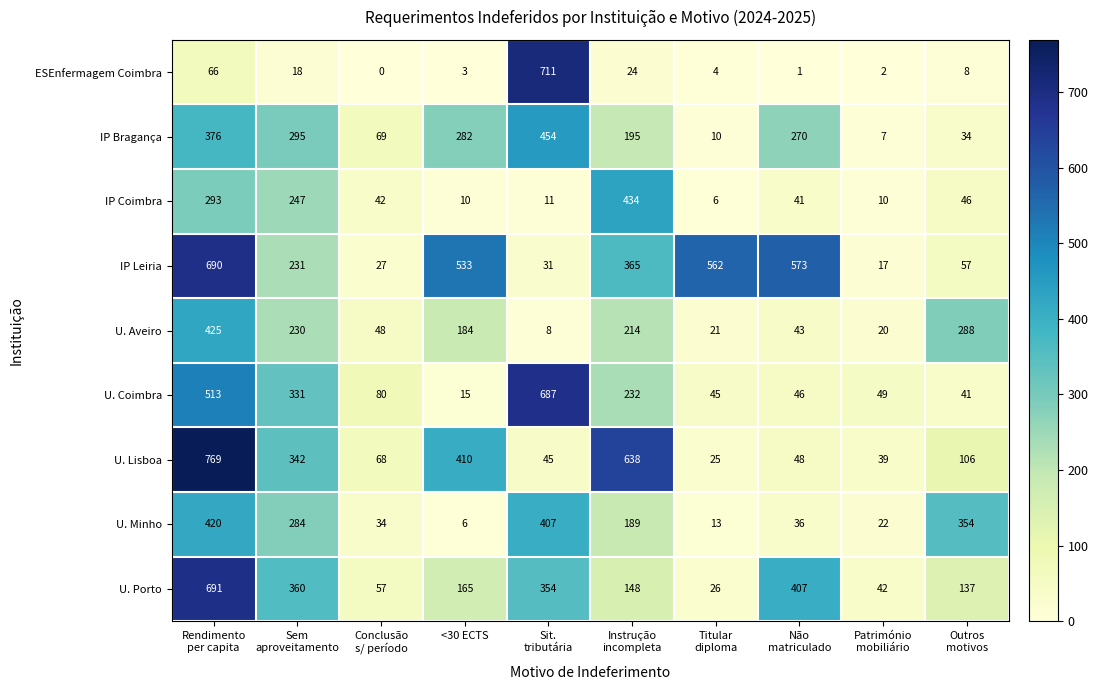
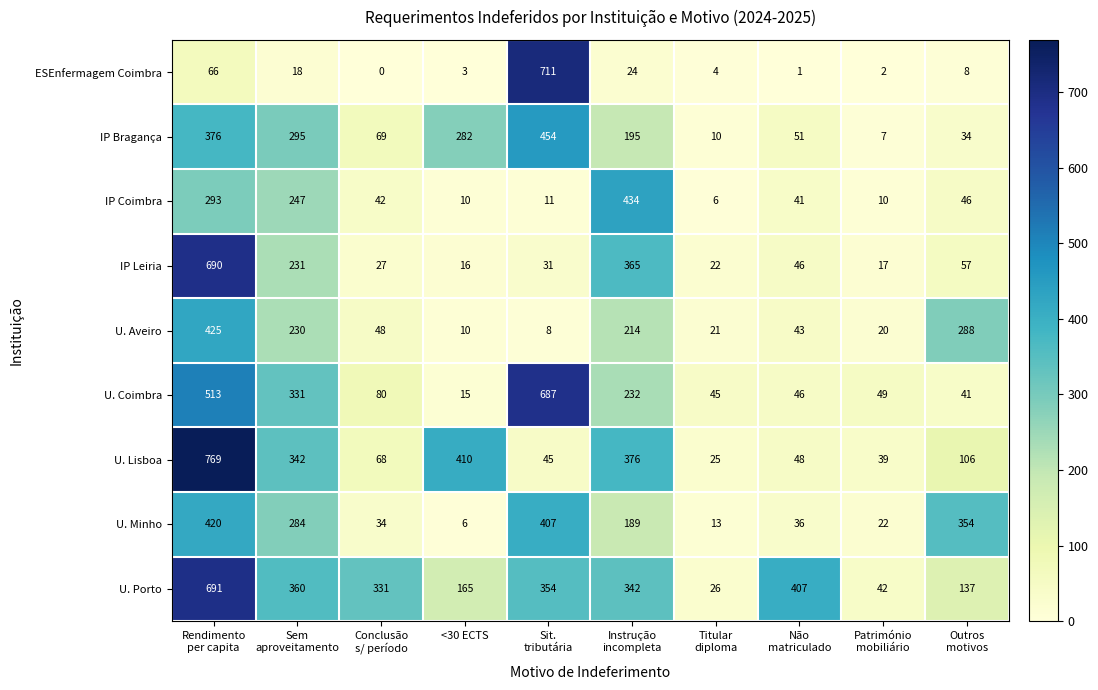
  {
    "ESEnfermagem Coimbra": {
      "Rendimento per capita": 66,
      "Sem aproveitamento": 18,
      "Conclusão s/ período": 0,
      "<30 ECTS": 3,
      "Sit. tributária": 711,
      "Instrução incompleta": 24,
      "Titular diploma": 4,
      "Não matriculado": 1,
      "Património mobiliário": 2,
      "Outros motivos": 8
    },
    "IP Bragança": {
      "Rendimento per capita": 376,
      "Sem aproveitamento": 295,
      "Conclusão s/ período": 69,
      "<30 ECTS": 282,
      "Sit. tributária": 454,
      "Instrução incompleta": 195,
      "Titular diploma": 10,
-     "Não matriculado": 270,
+     "Não matriculado": 51,
      "Património mobiliário": 7,
      "Outros motivos": 34
    },
    "IP Coimbra": {
      "Rendimento per capita": 293,
      "Sem aproveitamento": 247,
      "Conclusão s/ período": 42,
      "<30 ECTS": 10,
      "Sit. tributária": 11,
      "Instrução incompleta": 434,
      "Titular diploma": 6,
      "Não matriculado": 41,
      "Património mobiliário": 10,
      "Outros motivos": 46
    },
    "IP Leiria": {
      "Rendimento per capita": 690,
      "Sem aproveitamento": 231,
      "Conclusão s/ período": 27,
-     "<30 ECTS": 533,
+     "<30 ECTS": 16,
      "Sit. tributária": 31,
      "Instrução incompleta": 365,
-     "Titular diploma": 562,
-     "Não matriculado": 573,
+     "Titular diploma": 22,
+     "Não matriculado": 46,
      "Património mobiliário": 17,
      "Outros motivos": 57
    },
    "U. Aveiro": {
      "Rendimento per capita": 425,
      "Sem aproveitamento": 230,
      "Conclusão s/ período": 48,
-     "<30 ECTS": 184,
+     "<30 ECTS": 10,
      "Sit. tributária": 8,
      "Instrução incompleta": 214,
      "Titular diploma": 21,
      "Não matriculado": 43,
      "Património mobiliário": 20,
      "Outros motivos": 288
    },
    "U. Coimbra": {
      "Rendimento per capita": 513,
      "Sem aproveitamento": 331,
      "Conclusão s/ período": 80,
      "<30 ECTS": 15,
      "Sit. tributária": 687,
      "Instrução incompleta": 232,
      "Titular diploma": 45,
      "Não matriculado": 46,
      "Património mobiliário": 49,
      "Outros motivos": 41
    },
    "U. Lisboa": {
      "Rendimento per capita": 769,
      "Sem aproveitamento": 342,
      "Conclusão s/ período": 68,
      "<30 ECTS": 410,
      "Sit. tributária": 45,
-     "Instrução incompleta": 638,
+     "Instrução incompleta": 376,
      "Titular diploma": 25,
      "Não matriculado": 48,
      "Património mobiliário": 39,
      "Outros motivos": 106
    },
    "U. Minho": {
      "Rendimento per capita": 420,
      "Sem aproveitamento": 284,
      "Conclusão s/ período": 34,
      "<30 ECTS": 6,
      "Sit. tributária": 407,
      "Instrução incompleta": 189,
      "Titular diploma": 13,
      "Não matriculado": 36,
      "Património mobiliário": 22,
      "Outros motivos": 354
    },
    "U. Porto": {
      "Rendimento per capita": 691,
      "Sem aproveitamento": 360,
-     "Conclusão s/ período": 57,
+     "Conclusão s/ período": 331,
      "<30 ECTS": 165,
      "Sit. tributária": 354,
-     "Instrução incompleta": 148,
+     "Instrução incompleta": 342,
      "Titular diploma": 26,
      "Não matriculado": 407,
      "Património mobiliário": 42,
      "Outros motivos": 137
    }
  }
